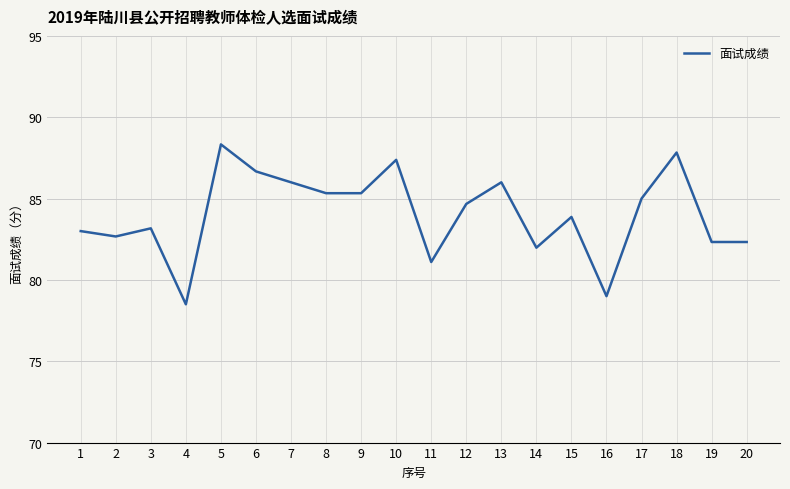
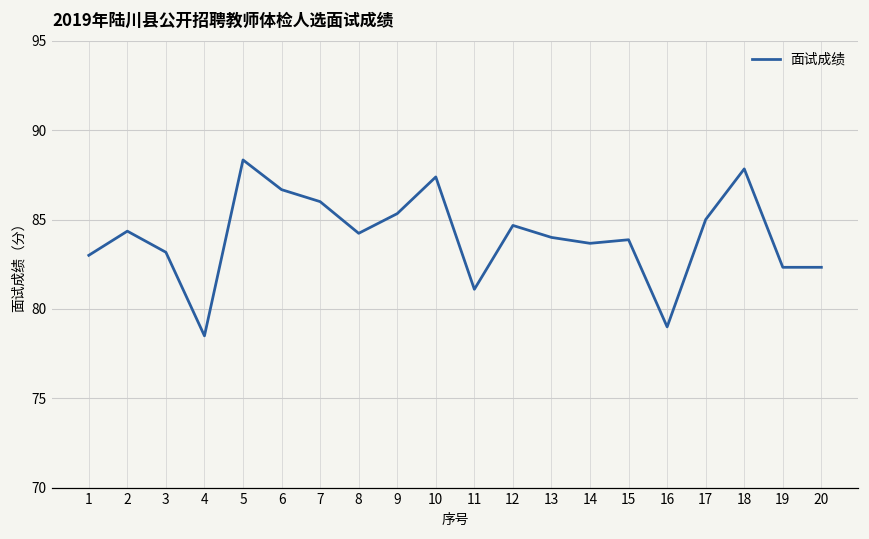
  {
    "1": 83.0,
-   "2": 82.7,
+   "2": 84.4,
    "3": 83.2,
    "4": 78.5,
    "5": 88.3,
    "6": 86.7,
    "7": 86.0,
-   "8": 85.3,
+   "8": 84.2,
    "9": 85.3,
    "10": 87.4,
    "11": 81.1,
    "12": 84.7,
-   "13": 86,
-   "14": 82.0,
+   "13": 84,
+   "14": 83.7,
    "15": 83.9,
    "16": 79.0,
    "17": 85.0,
    "18": 87.8,
    "19": 82.3,
    "20": 82.3
  }
